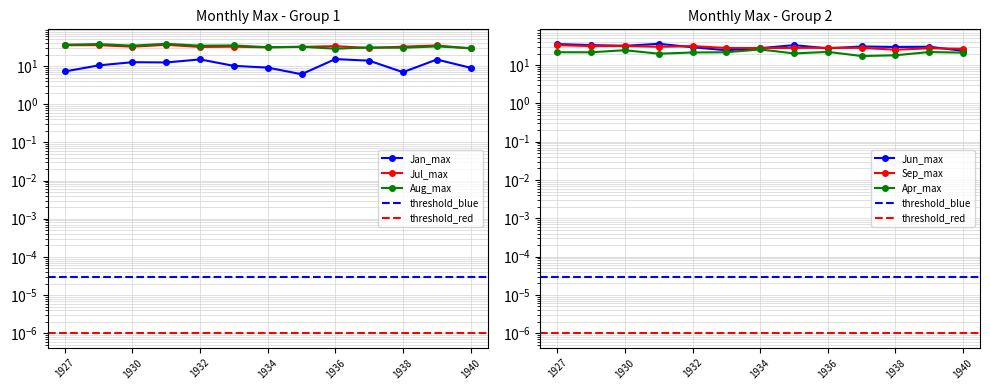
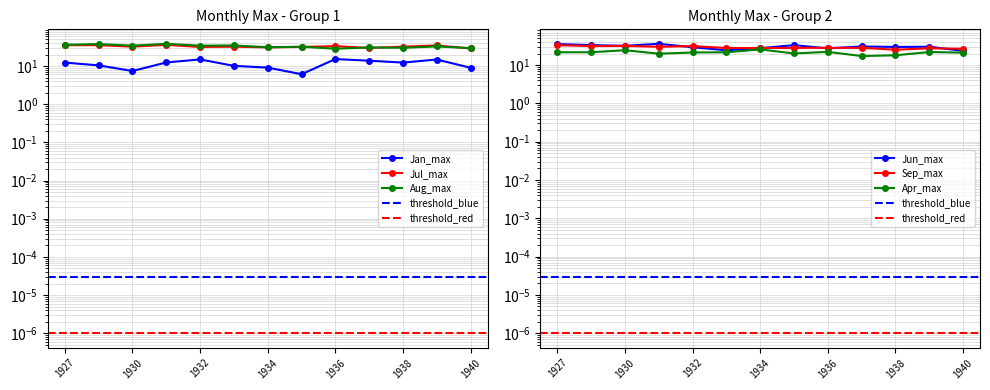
  {
    "Monthly Max - Group 1": {
      "Jan_max": {
-       "1927": 7,
-       "1930": 13,
+       "1927": 12,
+       "1930": 7,
        "1932": 15,
        "1934": 9,
        "1936": 15,
-       "1938": 7,
+       "1938": 12,
        "1940": 9
      }
    },
    "Monthly Max - Group 2": {
      "Jun_max": {
        "1938": 30
      },
      "Sep_max": {
        "1938": 30
      },
      "Apr_max": {
        "1927": 20,
        "1930": 20,
        "1932": 20,
        "1936": 20,
        "1938": 20
      }
    }
  }
